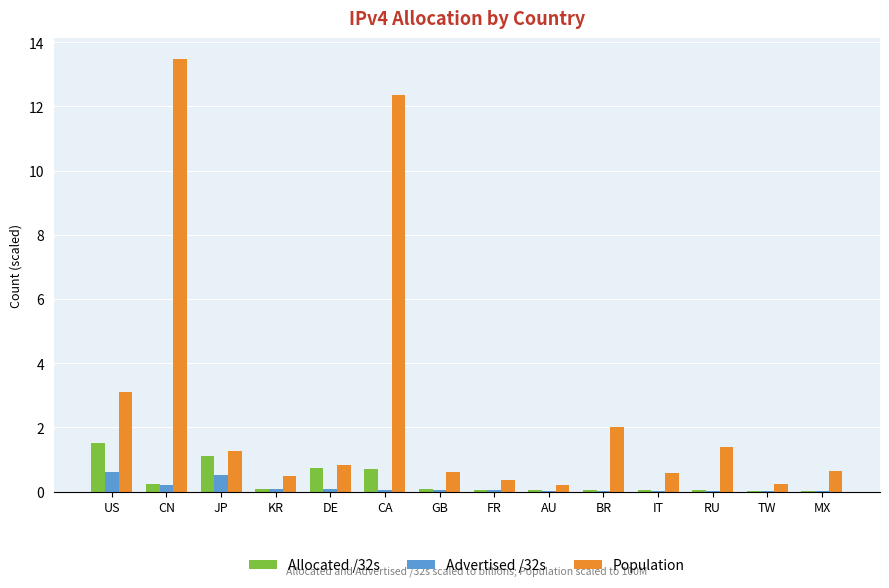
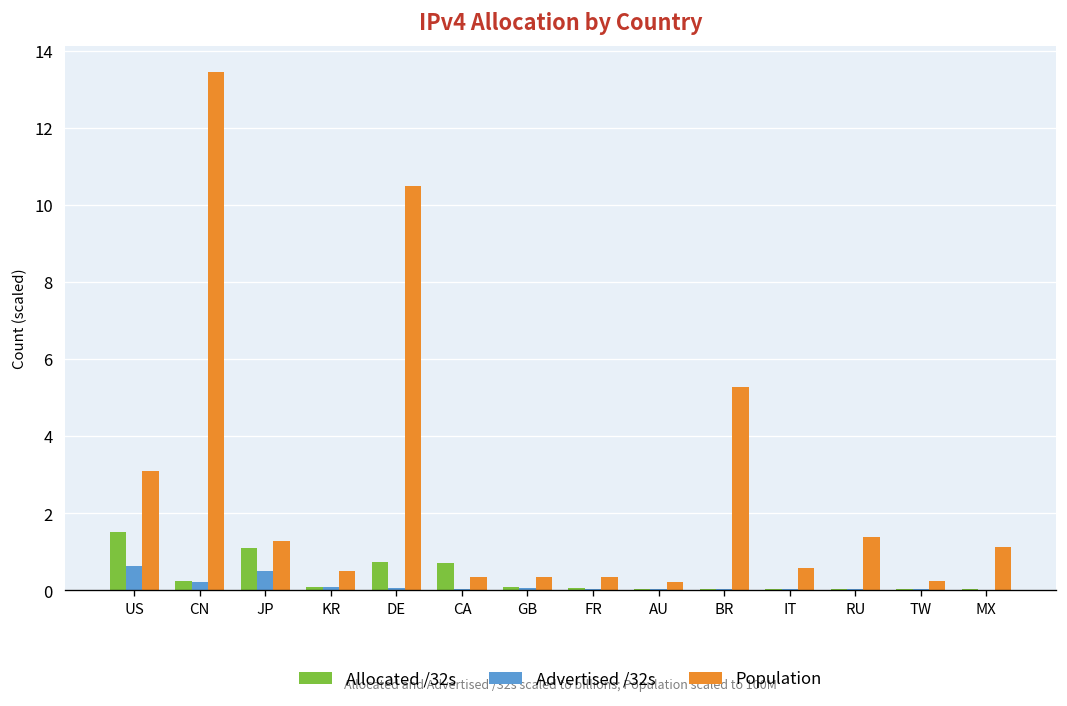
  {
    "Allocated /32s": {
      "US": 1.5,
      "CN": 0.2,
      "JP": 1.1,
      "KR": 0.1,
      "DE": 0.7,
      "CA": 0.7
    },
    "Advertised /32s": {
      "US": 0.6,
      "CN": 0.2,
      "JP": 0.5,
      "KR": 0.1
    },
    "Population": {
      "US": 3.1,
      "CN": 13.5,
      "JP": 1.3,
      "KR": 0.5,
-     "DE": 0.8,
-     "CA": 12.4,
-     "GB": 0.6,
+     "DE": 10.5,
+     "CA": 0.3,
+     "GB": 0.3,
      "FR": 0.3,
      "AU": 0.2,
-     "BR": 2.0,
+     "BR": 5.3,
      "IT": 0.6,
      "RU": 1.4,
      "TW": 0.2,
-     "MX": 0.6
+     "MX": 1.1
    }
  }
